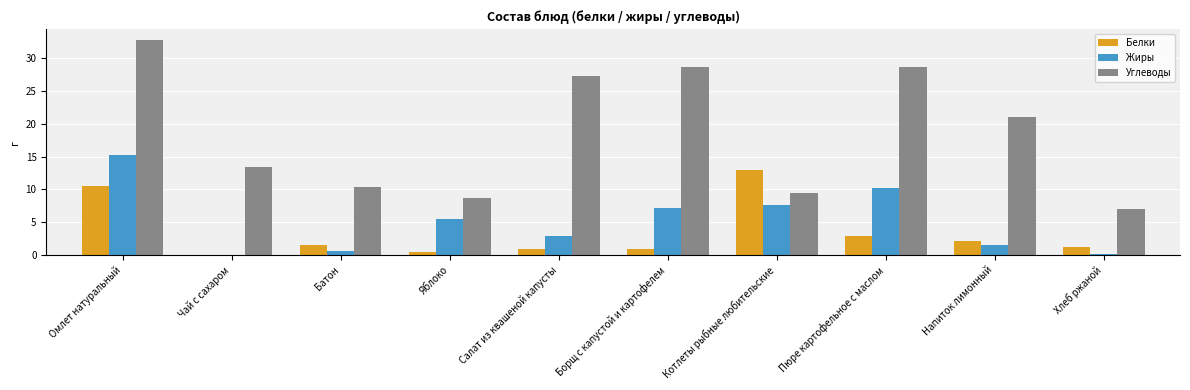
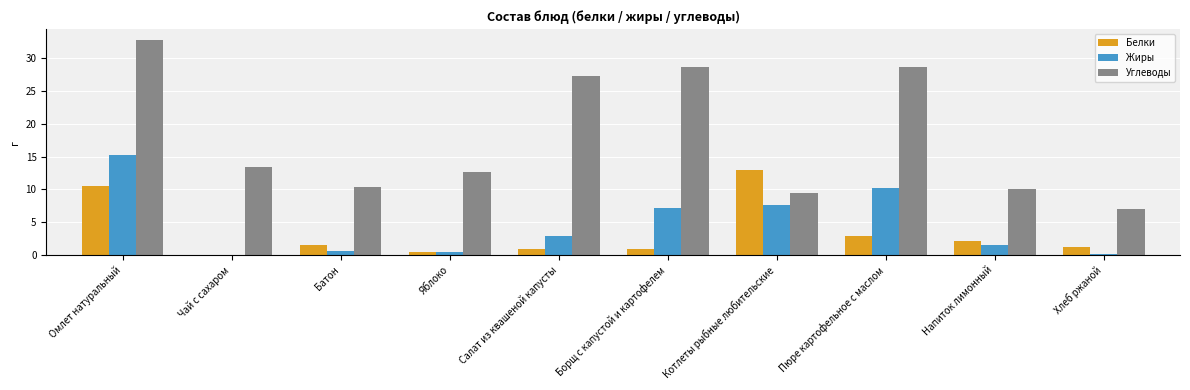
  {
    "Белки": {
      "Омлет натуральный": 11,
      "Чай с сахаром": 0,
      "Батон": 2,
      "Яблоко": 1,
      "Салат из квашеной капусты": 1,
      "Борщ с капустой и картофелем": 1,
      "Котлеты рыбные любительские": 13,
      "Пюре картофельное с маслом": 3,
      "Напиток лимонный": 2,
      "Хлеб ржаной": 1
    },
    "Жиры": {
      "Омлет натуральный": 15,
      "Чай с сахаром": 0,
      "Батон": 1,
-     "Яблоко": 6,
+     "Яблоко": 1,
      "Салат из квашеной капусты": 3,
      "Борщ с капустой и картофелем": 7,
      "Котлеты рыбные любительские": 8,
      "Пюре картофельное с маслом": 10,
      "Напиток лимонный": 2
    },
    "Углеводы": {
      "Омлет натуральный": 33,
      "Чай с сахаром": 13,
      "Батон": 10,
-     "Яблоко": 9,
+     "Яблоко": 13,
      "Салат из квашеной капусты": 27,
      "Борщ с капустой и картофелем": 29,
      "Котлеты рыбные любительские": 9,
      "Пюре картофельное с маслом": 29,
-     "Напиток лимонный": 21,
+     "Напиток лимонный": 10,
      "Хлеб ржаной": 7
    }
  }
